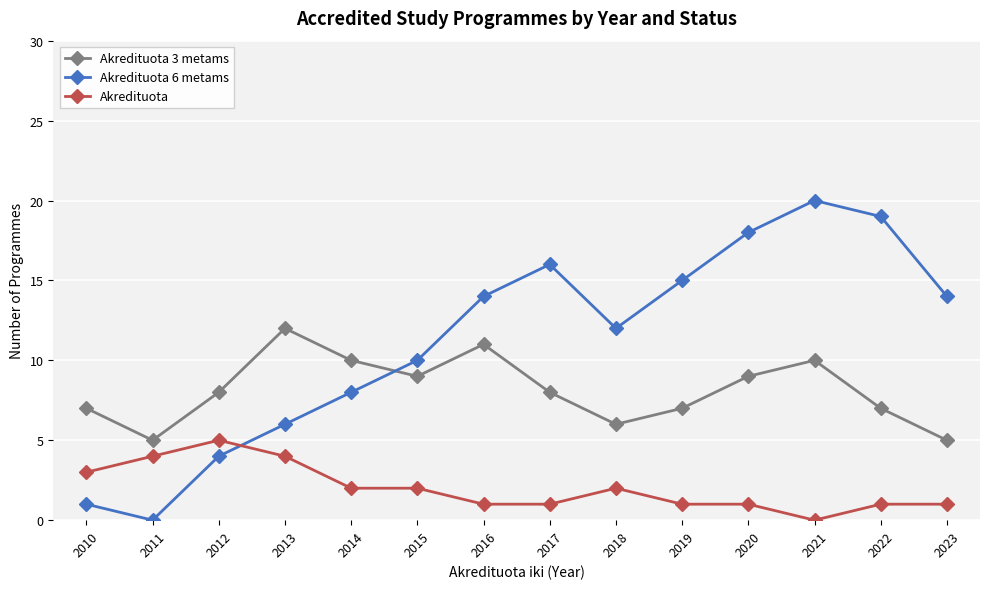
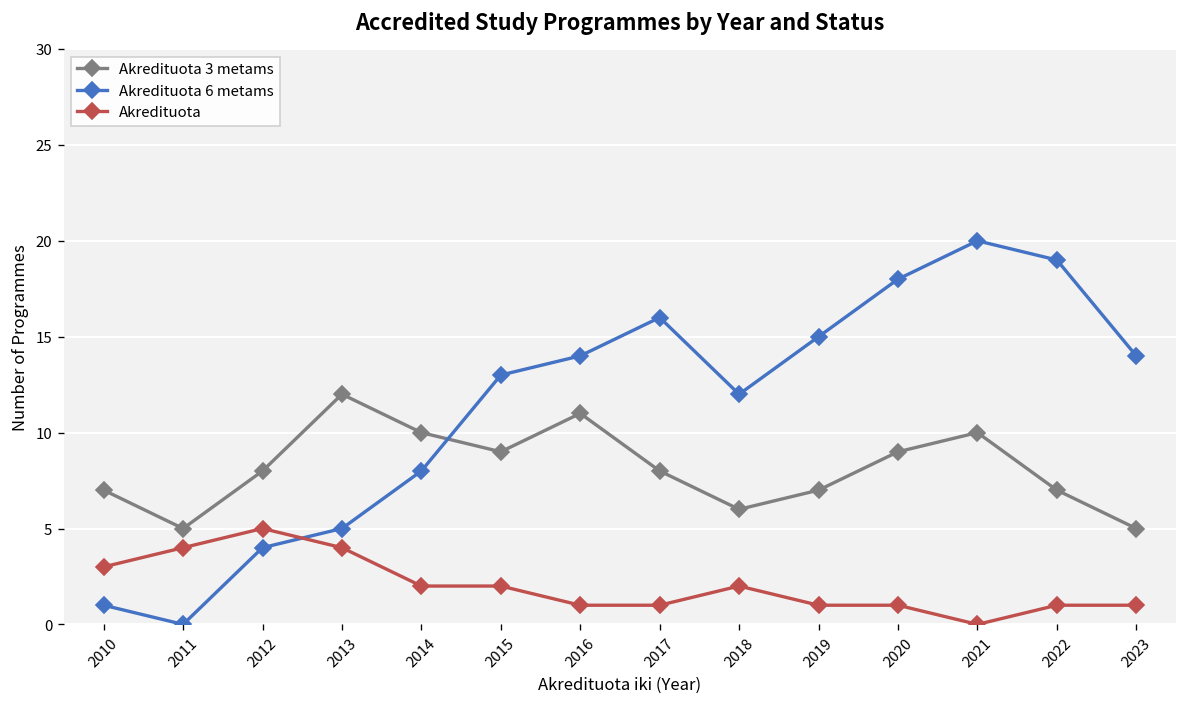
  {
    "Akredituota 3 metams": {
      "2010": 7,
      "2011": 5,
      "2012": 8,
      "2013": 12,
      "2014": 10,
      "2015": 9,
      "2016": 11,
      "2017": 8,
      "2018": 6,
      "2019": 7,
      "2020": 9,
      "2021": 10,
      "2022": 7,
      "2023": 5
    },
    "Akredituota 6 metams": {
      "2010": 1,
      "2011": 0,
      "2012": 4,
-     "2013": 6,
+     "2013": 5,
      "2014": 8,
-     "2015": 10,
+     "2015": 13,
      "2016": 14,
      "2017": 16,
      "2018": 12,
      "2019": 15,
      "2020": 18,
      "2021": 20,
      "2022": 19,
      "2023": 14
    },
    "Akredituota": {
      "2010": 3,
      "2011": 4,
      "2012": 5,
      "2013": 4,
      "2014": 2,
      "2015": 2,
      "2016": 1,
      "2017": 1,
      "2018": 2,
      "2019": 1,
      "2020": 1,
      "2021": 0,
      "2022": 1,
      "2023": 1
    }
  }
